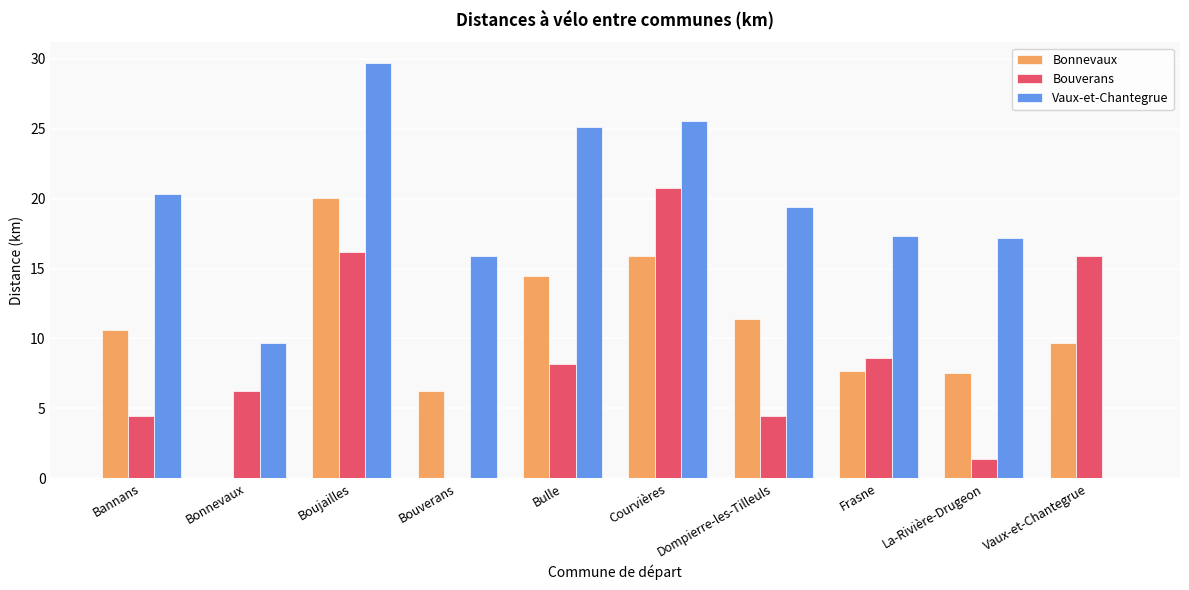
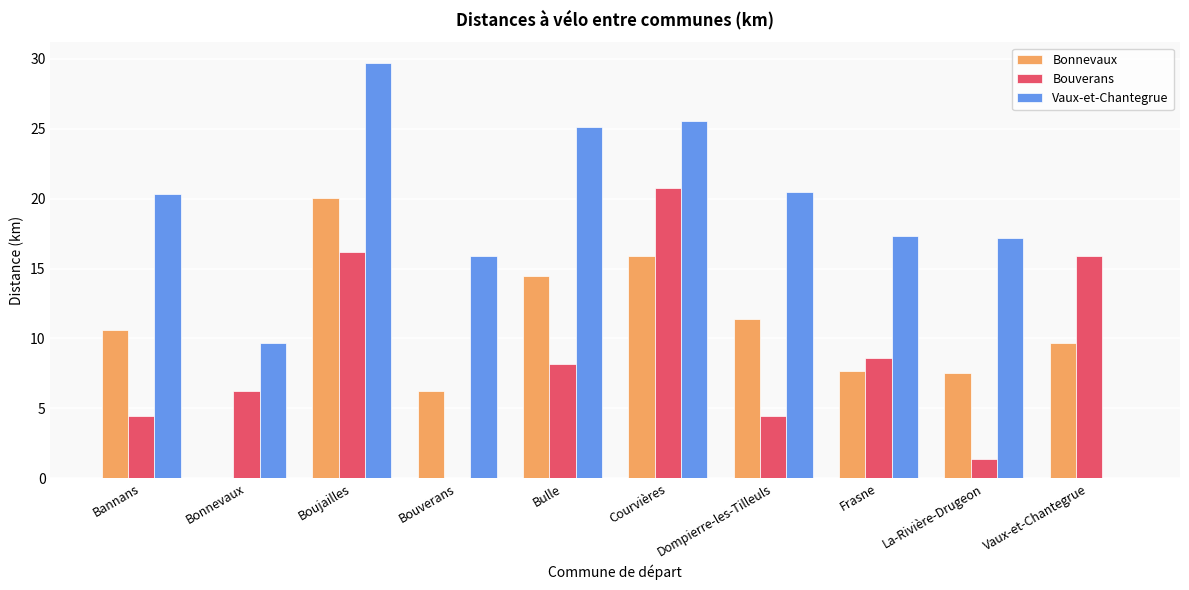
  {
    "Bonnevaux": {
      "Bannans": 10.6,
      "Bonnevaux": 0.0,
      "Boujailles": 20.1,
      "Bouverans": 6.2,
      "Bulle": 14.4,
      "Courvières": 15.9,
      "Dompierre-les-Tilleuls": 11.4,
      "Frasne": 7.7,
      "La-Rivière-Drugeon": 7.5,
      "Vaux-et-Chantegrue": 9.7
    },
    "Bouverans": {
      "Bannans": 4.5,
      "Bonnevaux": 6.2,
      "Boujailles": 16.2,
      "Bouverans": 0.0,
      "Bulle": 8.2,
      "Courvières": 20.8,
      "Dompierre-les-Tilleuls": 4.4,
      "Frasne": 8.6,
      "La-Rivière-Drugeon": 1.4,
      "Vaux-et-Chantegrue": 15.9
    },
    "Vaux-et-Chantegrue": {
      "Bannans": 20.3,
      "Bonnevaux": 9.7,
      "Boujailles": 29.7,
      "Bouverans": 15.9,
      "Bulle": 25.1,
      "Courvières": 25.6,
-     "Dompierre-les-Tilleuls": 19.4,
+     "Dompierre-les-Tilleuls": 20.5,
      "Frasne": 17.3,
      "La-Rivière-Drugeon": 17.2,
      "Vaux-et-Chantegrue": 0.0
    }
  }
